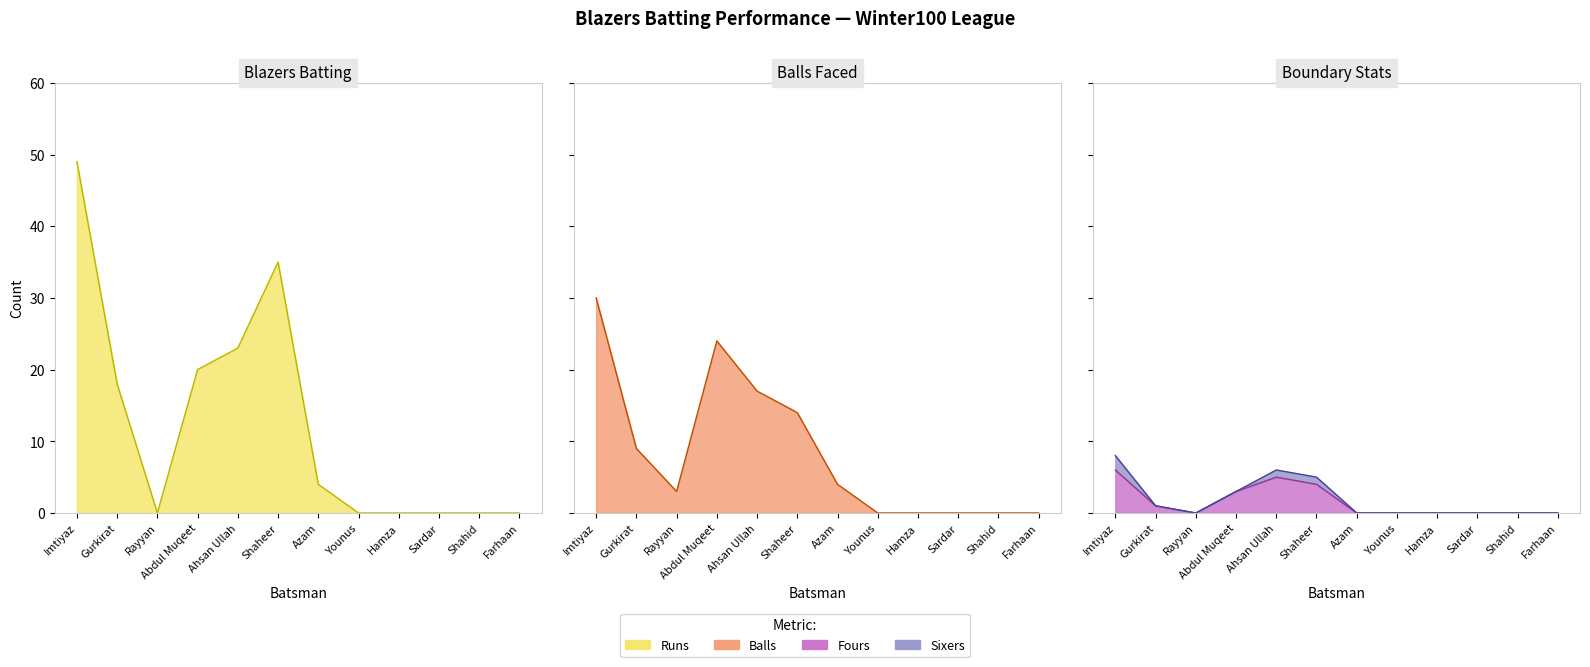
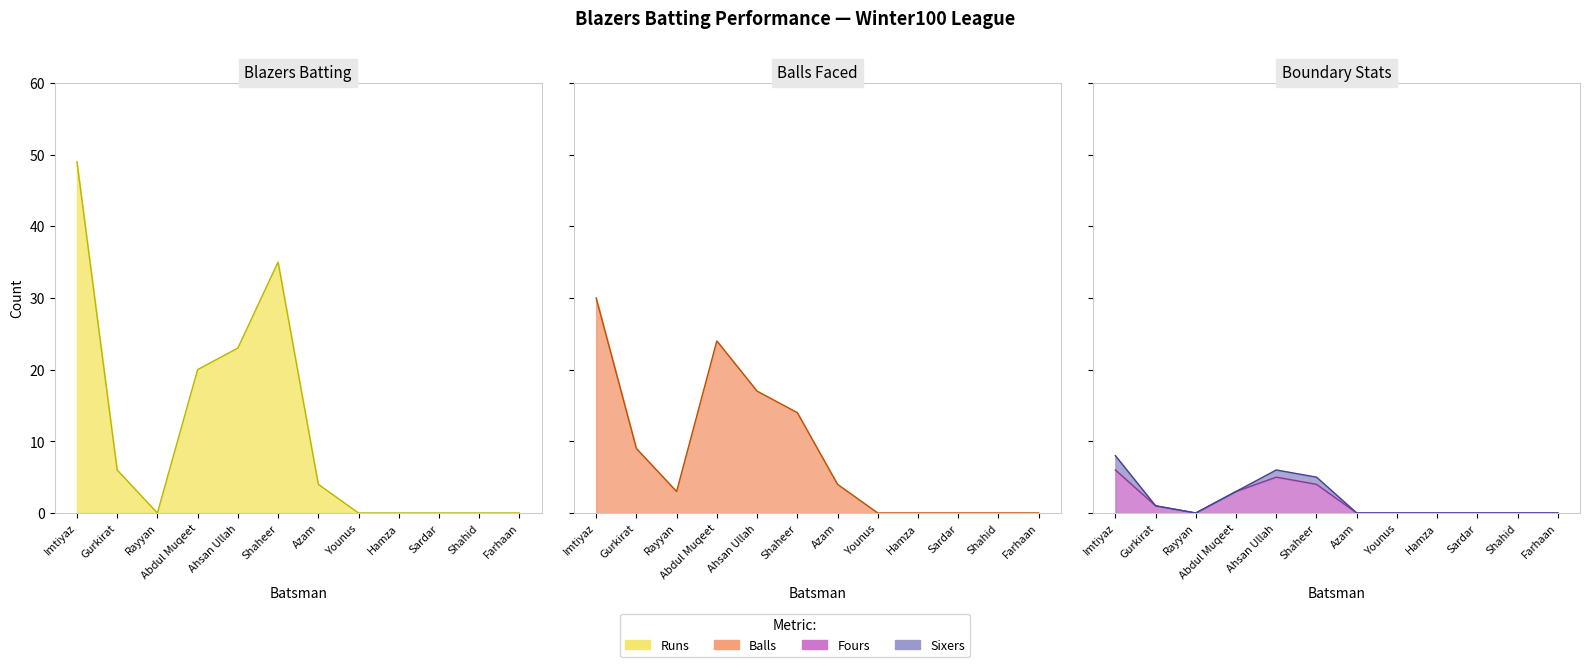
  {
    "Blazers Batting": {
      "Imtiyaz": 49,
-     "Gurkirat": 18,
+     "Gurkirat": 6,
      "Rayyan": 0,
      "Abdul Muqeet": 20,
      "Ahsan Ullah": 23,
      "Shaheer": 35,
      "Azam": 4,
      "Younus": 0,
      "Hamza": 0,
      "Sardar": 0,
      "Shahid": 0,
      "Farhaan": 0
    }
  }
